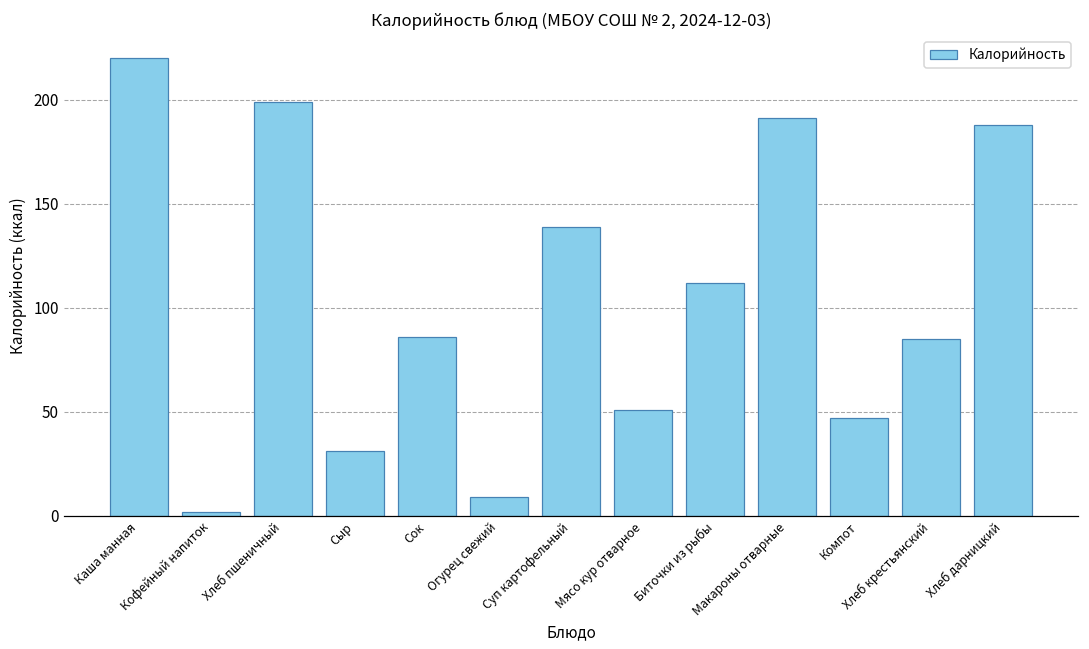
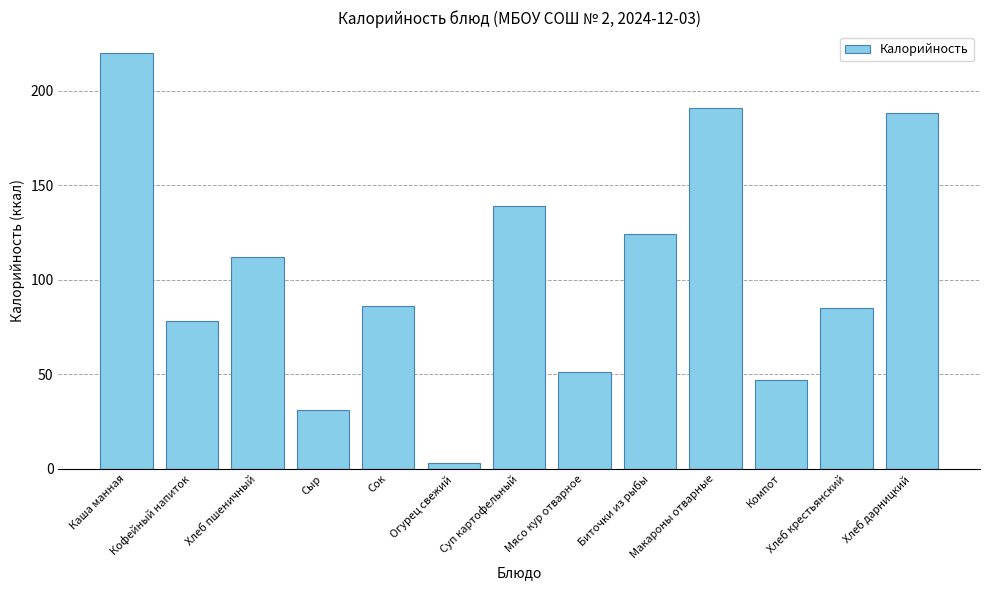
  {
    "Каша манная": 220,
-   "Кофейный напиток": 2,
-   "Хлеб пшеничный": 199,
+   "Кофейный напиток": 78,
+   "Хлеб пшеничный": 112,
    "Сыр": 31,
    "Сок": 86,
-   "Огурец свежий": 9,
+   "Огурец свежий": 3,
    "Суп картофельный": 139,
    "Мясо кур отварное": 51,
-   "Биточки из рыбы": 112,
+   "Биточки из рыбы": 124,
    "Макароны отварные": 191,
    "Компот": 47,
    "Хлеб крестьянский": 85,
    "Хлеб дарницкий": 188
  }
